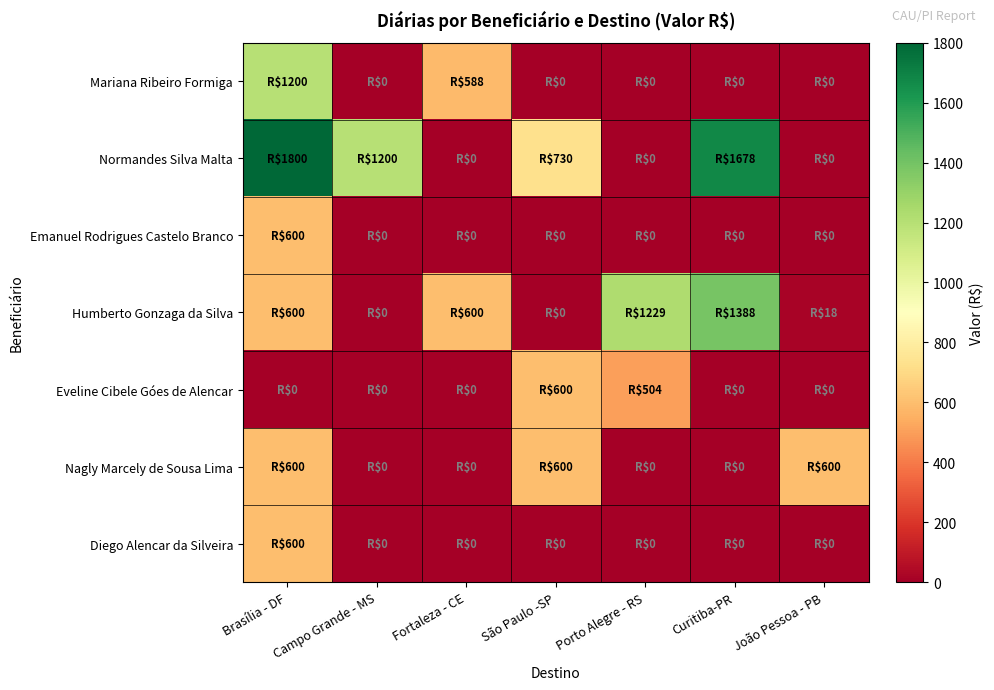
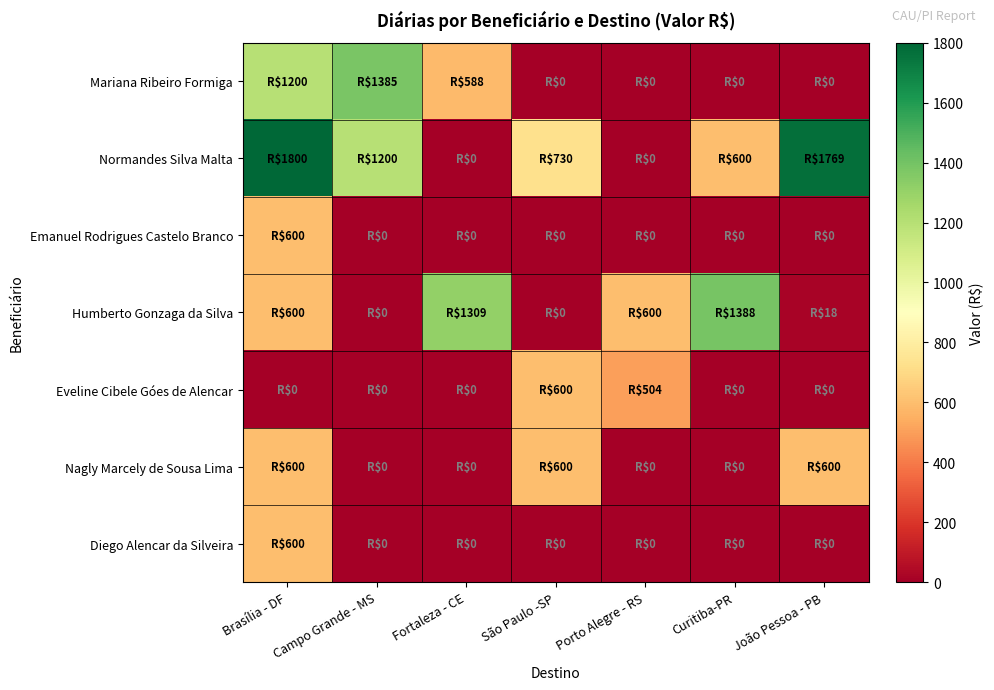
  {
    "Mariana Ribeiro Formiga": {
      "Brasília - DF": "$1200",
-     "Campo Grande - MS": "$0",
+     "Campo Grande - MS": "$1385",
      "Fortaleza - CE": "$588",
      "São Paulo -SP": "$0",
      "Porto Alegre - RS": "$0",
      "Curitiba-PR": "$0",
      "João Pessoa - PB": "$0"
    },
    "Normandes Silva Malta": {
      "Brasília - DF": "$1800",
      "Campo Grande - MS": "$1200",
      "Fortaleza - CE": "$0",
      "São Paulo -SP": "$730",
      "Porto Alegre - RS": "$0",
-     "Curitiba-PR": "$1678",
-     "João Pessoa - PB": "$0"
+     "Curitiba-PR": "$600",
+     "João Pessoa - PB": "$1769"
    },
    "Emanuel Rodrigues Castelo Branco": {
      "Brasília - DF": "$600",
      "Campo Grande - MS": "$0",
      "Fortaleza - CE": "$0",
      "São Paulo -SP": "$0",
      "Porto Alegre - RS": "$0",
      "Curitiba-PR": "$0",
      "João Pessoa - PB": "$0"
    },
    "Humberto Gonzaga da Silva": {
      "Brasília - DF": "$600",
      "Campo Grande - MS": "$0",
-     "Fortaleza - CE": "$600",
+     "Fortaleza - CE": "$1309",
      "São Paulo -SP": "$0",
-     "Porto Alegre - RS": "$1229",
+     "Porto Alegre - RS": "$600",
      "Curitiba-PR": "$1388",
      "João Pessoa - PB": "$18"
    },
    "Eveline Cibele Góes de Alencar": {
      "Brasília - DF": "$0",
      "Campo Grande - MS": "$0",
      "Fortaleza - CE": "$0",
      "São Paulo -SP": "$600",
      "Porto Alegre - RS": "$504",
      "Curitiba-PR": "$0",
      "João Pessoa - PB": "$0"
    },
    "Nagly Marcely de Sousa Lima": {
      "Brasília - DF": "$600",
      "Campo Grande - MS": "$0",
      "Fortaleza - CE": "$0",
      "São Paulo -SP": "$600",
      "Porto Alegre - RS": "$0",
      "Curitiba-PR": "$0",
      "João Pessoa - PB": "$600"
    },
    "Diego Alencar da Silveira": {
      "Brasília - DF": "$600",
      "Campo Grande - MS": "$0",
      "Fortaleza - CE": "$0",
      "São Paulo -SP": "$0",
      "Porto Alegre - RS": "$0",
      "Curitiba-PR": "$0",
      "João Pessoa - PB": "$0"
    }
  }
